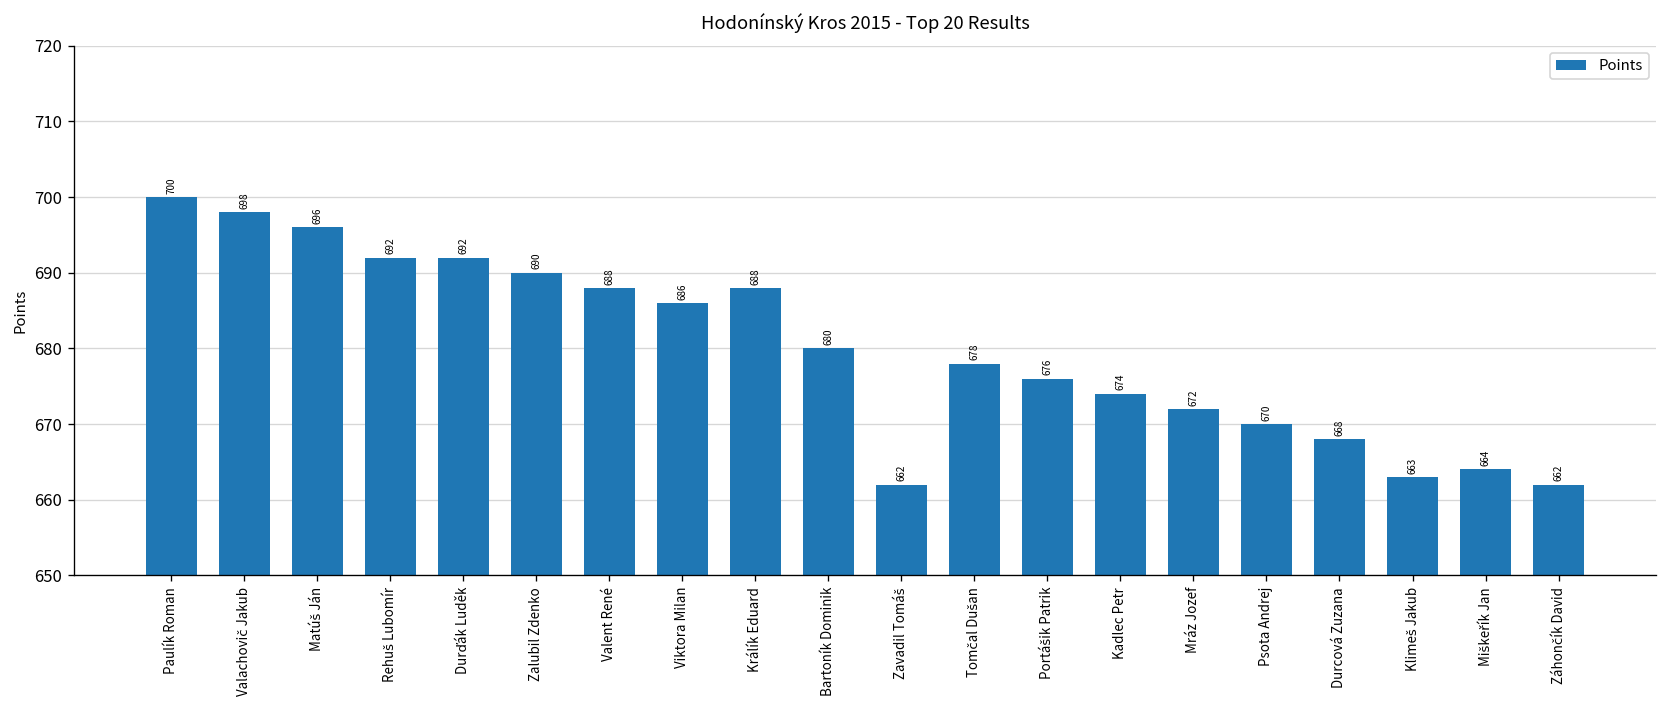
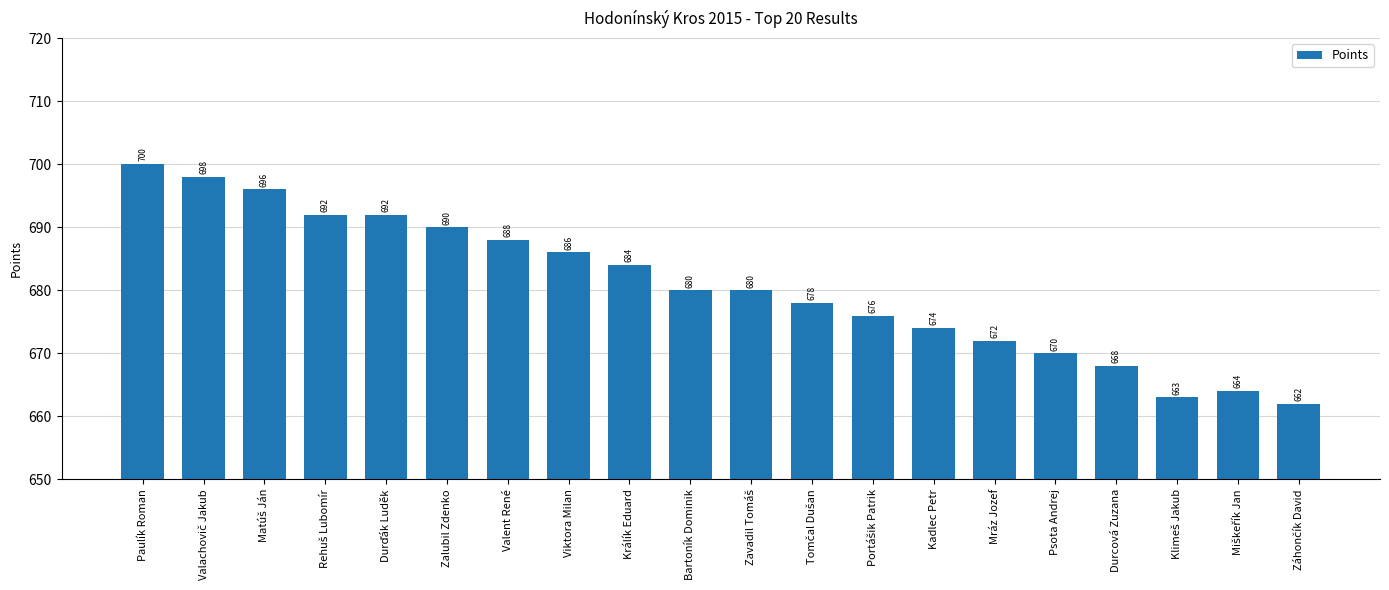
  {
    "Paulík Roman": 700,
    "Valachovič Jakub": 698,
    "Matúš Ján": 696,
    "Rehuš Lubomír": 692,
    "Durďák Luděk": 692,
    "Zalubil Zdenko": 690,
    "Valent René": 688,
    "Viktora Milan": 686,
-   "Králík Eduard": 688,
+   "Králík Eduard": 684,
    "Bartoník Dominik": 680,
-   "Zavadil Tomáš": 662,
+   "Zavadil Tomáš": 680,
    "Tomčal Dušan": 678,
    "Portášik Patrik": 676,
    "Kadlec Petr": 674,
    "Mráz Jozef": 672,
    "Psota Andrej": 670,
    "Durcová Zuzana": 668,
    "Klimeš Jakub": 663,
    "Miškeřík Jan": 664,
    "Záhončík David": 662
  }
